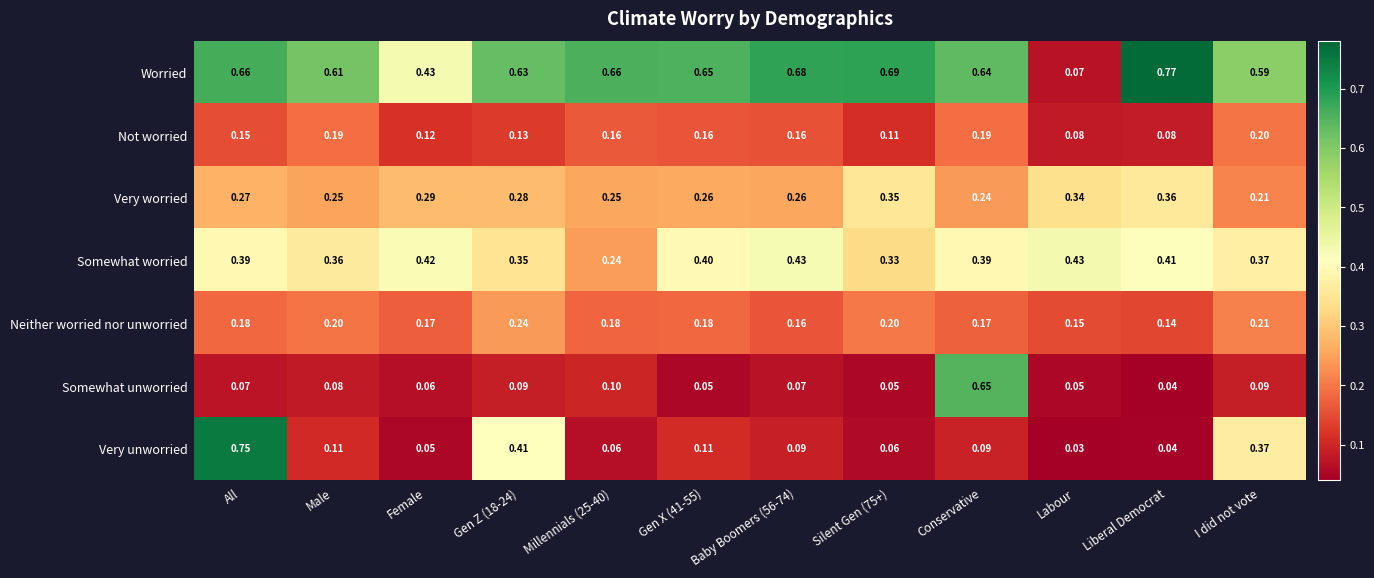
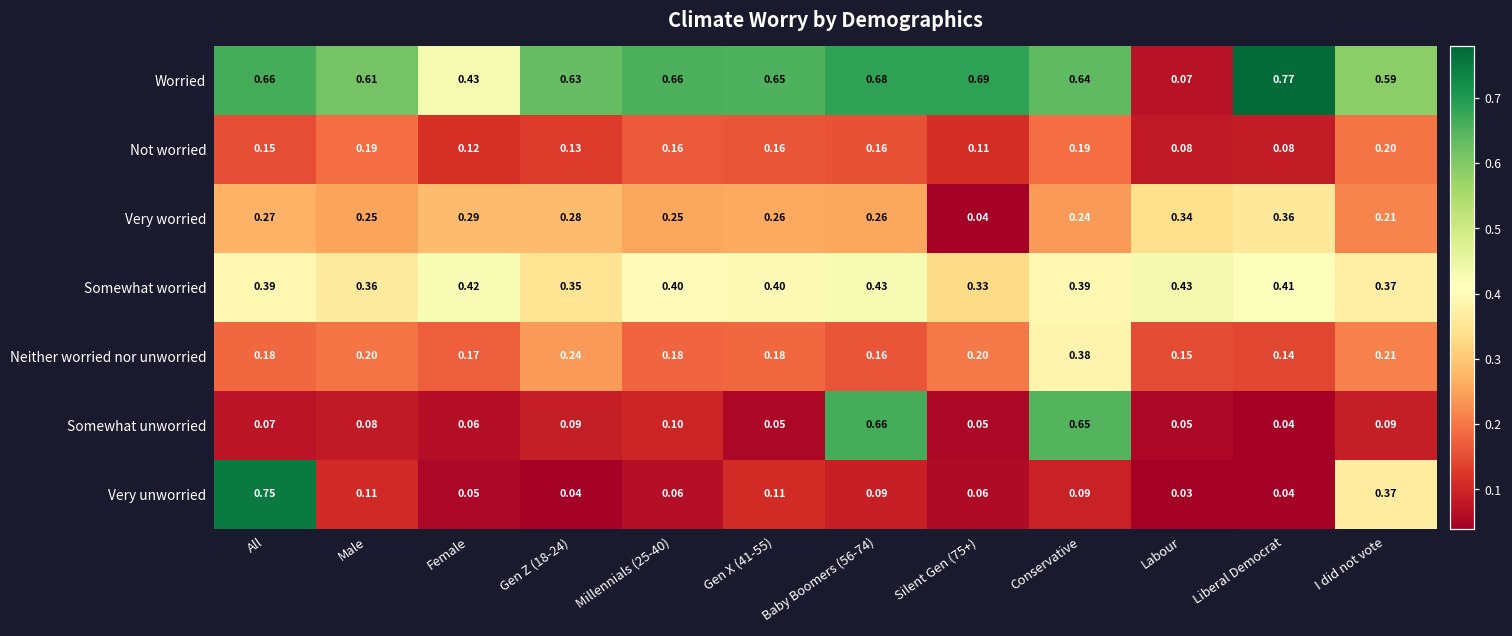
  {
    "Worried": {
      "All": 0.66,
      "Male": 0.61,
      "Female": 0.43,
      "Gen Z (18-24)": 0.63,
      "Millennials (25-40)": 0.66,
      "Gen X (41-55)": 0.65,
      "Baby Boomers (56-74)": 0.68,
      "Silent Gen (75+)": 0.69,
      "Conservative": 0.64,
      "Labour": 0.07,
      "Liberal Democrat": 0.77,
      "I did not vote": 0.59
    },
    "Not worried": {
      "All": 0.15,
      "Male": 0.19,
      "Female": 0.12,
      "Gen Z (18-24)": 0.13,
      "Millennials (25-40)": 0.16,
      "Gen X (41-55)": 0.16,
      "Baby Boomers (56-74)": 0.16,
      "Silent Gen (75+)": 0.11,
      "Conservative": 0.19,
      "Labour": 0.08,
      "Liberal Democrat": 0.08,
      "I did not vote": 0.20
    },
    "Very worried": {
      "All": 0.27,
      "Male": 0.25,
      "Female": 0.29,
      "Gen Z (18-24)": 0.28,
      "Millennials (25-40)": 0.25,
      "Gen X (41-55)": 0.26,
      "Baby Boomers (56-74)": 0.26,
-     "Silent Gen (75+)": 0.35,
+     "Silent Gen (75+)": 0.04,
      "Conservative": 0.24,
      "Labour": 0.34,
      "Liberal Democrat": 0.36,
      "I did not vote": 0.21
    },
    "Somewhat worried": {
      "All": 0.39,
      "Male": 0.36,
      "Female": 0.42,
      "Gen Z (18-24)": 0.35,
-     "Millennials (25-40)": 0.24,
+     "Millennials (25-40)": 0.40,
      "Gen X (41-55)": 0.40,
      "Baby Boomers (56-74)": 0.43,
      "Silent Gen (75+)": 0.33,
      "Conservative": 0.39,
      "Labour": 0.43,
      "Liberal Democrat": 0.41,
      "I did not vote": 0.37
    },
    "Neither worried nor unworried": {
      "All": 0.18,
      "Male": 0.20,
      "Female": 0.17,
      "Gen Z (18-24)": 0.24,
      "Millennials (25-40)": 0.18,
      "Gen X (41-55)": 0.18,
      "Baby Boomers (56-74)": 0.16,
      "Silent Gen (75+)": 0.20,
-     "Conservative": 0.17,
+     "Conservative": 0.38,
      "Labour": 0.15,
      "Liberal Democrat": 0.14,
      "I did not vote": 0.21
    },
    "Somewhat unworried": {
      "All": 0.07,
      "Male": 0.08,
      "Female": 0.06,
      "Gen Z (18-24)": 0.09,
      "Millennials (25-40)": 0.10,
      "Gen X (41-55)": 0.05,
-     "Baby Boomers (56-74)": 0.07,
+     "Baby Boomers (56-74)": 0.66,
      "Silent Gen (75+)": 0.05,
      "Conservative": 0.65,
      "Labour": 0.05,
      "Liberal Democrat": 0.04,
      "I did not vote": 0.09
    },
    "Very unworried": {
      "All": 0.75,
      "Male": 0.11,
      "Female": 0.05,
-     "Gen Z (18-24)": 0.41,
+     "Gen Z (18-24)": 0.04,
      "Millennials (25-40)": 0.06,
      "Gen X (41-55)": 0.11,
      "Baby Boomers (56-74)": 0.09,
      "Silent Gen (75+)": 0.06,
      "Conservative": 0.09,
      "Labour": 0.03,
      "Liberal Democrat": 0.04,
      "I did not vote": 0.37
    }
  }
